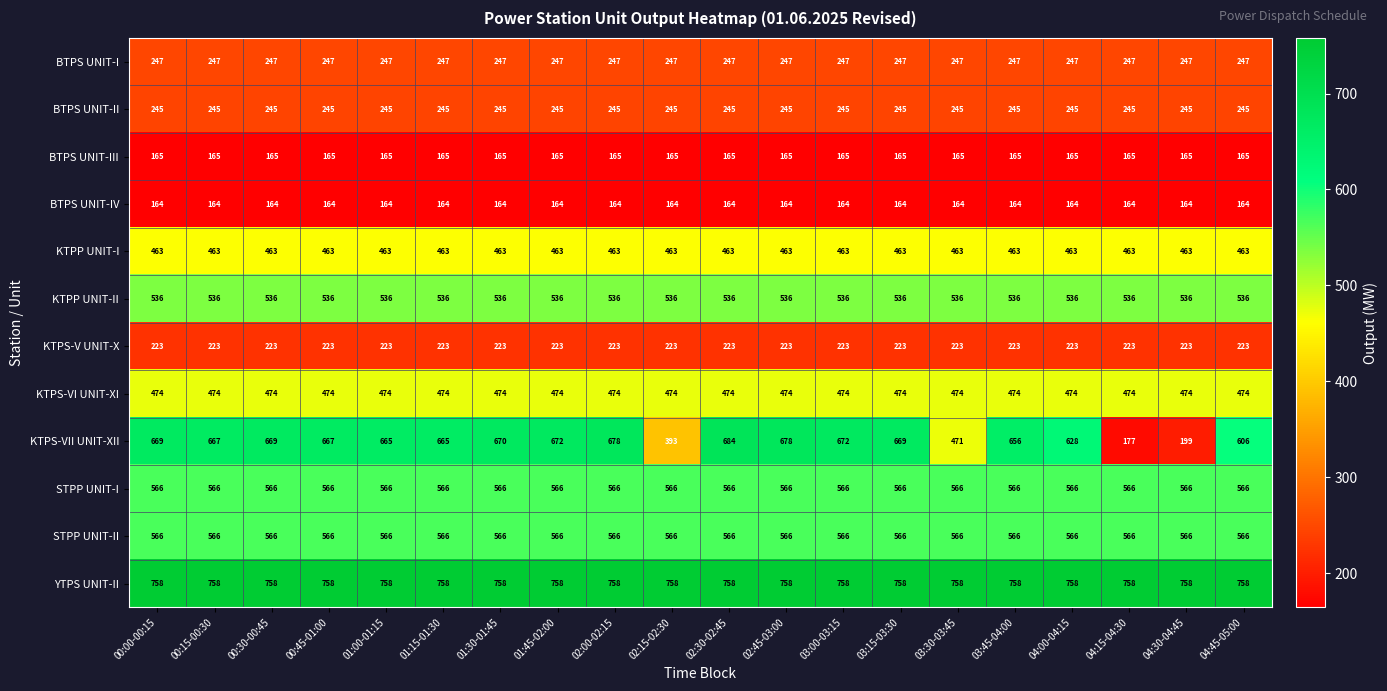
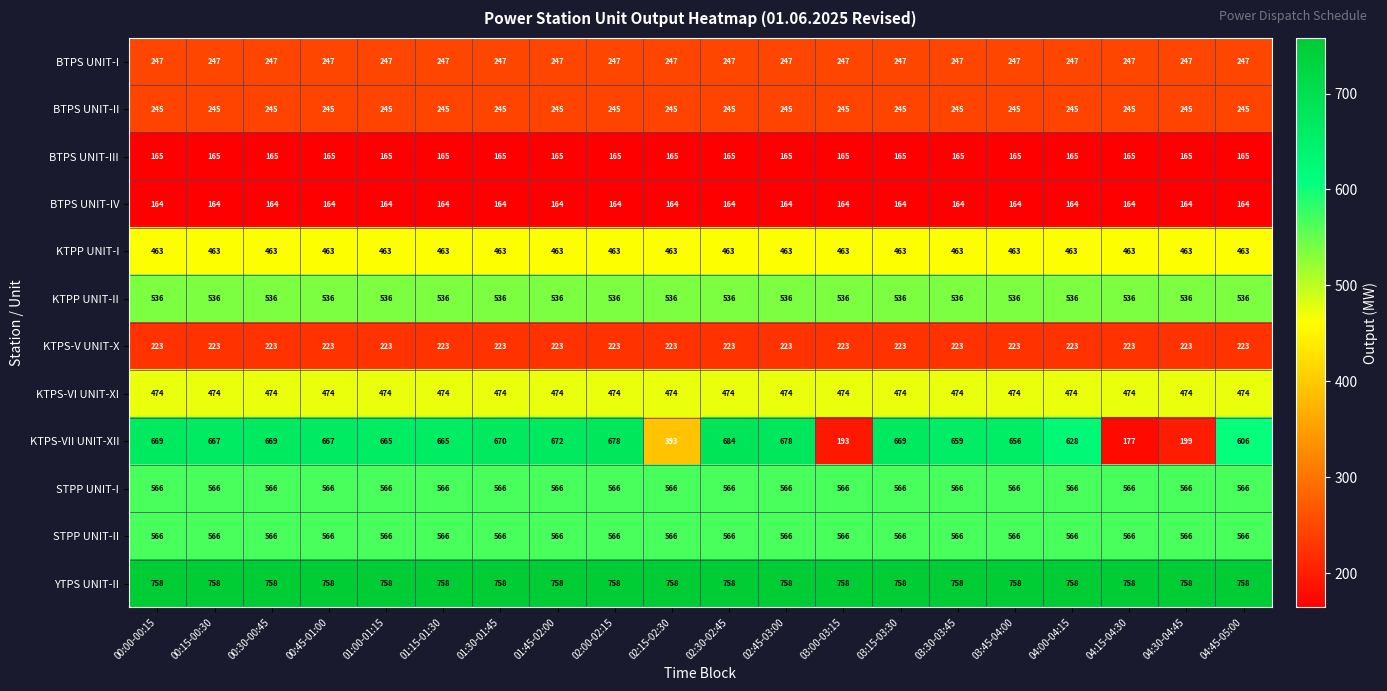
  {
    "KTPS-VII UNIT-XII": {
      "00:00-00:15": 669,
      "00:15-00:30": 667,
      "00:30-00:45": 669,
      "00:45-01:00": 667,
      "01:00-01:15": 665,
      "01:15-01:30": 665,
      "01:30-01:45": 670,
      "01:45-02:00": 672,
      "02:00-02:15": 678,
      "02:15-02:30": 393,
      "02:30-02:45": 684,
      "02:45-03:00": 678,
-     "03:00-03:15": 672,
+     "03:00-03:15": 193,
      "03:15-03:30": 669,
-     "03:30-03:45": 471,
+     "03:30-03:45": 659,
      "03:45-04:00": 656,
      "04:00-04:15": 628,
      "04:15-04:30": 177,
      "04:30-04:45": 199,
      "04:45-05:00": 606
    }
  }
